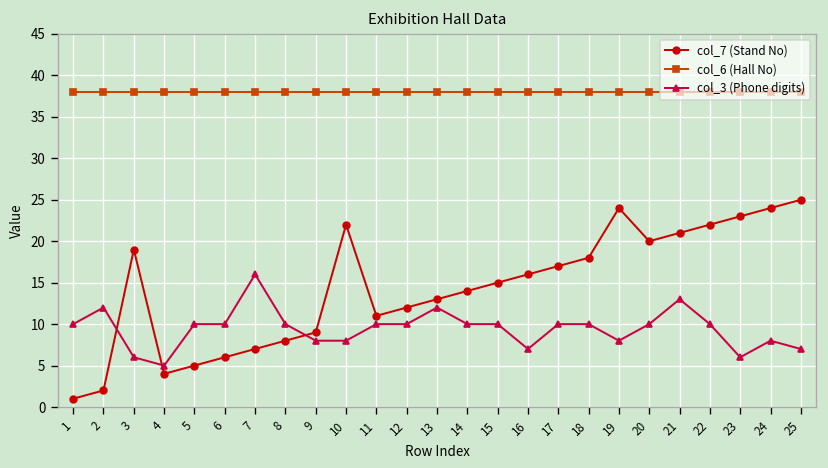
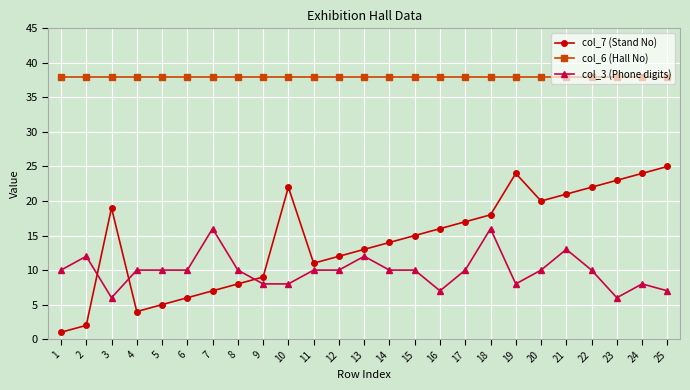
  {
    "col_7 (Stand No)": {
      "1": 1,
      "2": 2,
      "3": 19,
      "4": 4,
      "5": 5,
      "6": 6,
      "7": 7,
      "8": 8,
      "9": 9,
      "10": 22,
      "11": 11,
      "12": 12,
      "13": 13,
      "14": 14,
      "15": 15,
      "16": 16,
      "17": 17,
      "18": 18,
      "19": 24,
      "20": 20,
      "21": 21,
      "22": 22,
      "23": 23,
      "24": 24,
      "25": 25
    },
    "col_6 (Hall No)": {
      "1": 38,
      "2": 38,
      "3": 38,
      "4": 38,
      "5": 38,
      "6": 38,
      "7": 38,
      "8": 38,
      "9": 38,
      "10": 38,
      "11": 38,
      "12": 38,
      "13": 38,
      "14": 38,
      "15": 38,
      "16": 38,
      "17": 38,
      "18": 38,
      "19": 38,
      "20": 38
    },
    "col_3 (Phone digits)": {
      "1": 10,
      "2": 12,
      "3": 6,
-     "4": 5,
+     "4": 10,
      "5": 10,
      "6": 10,
      "7": 16,
      "8": 10,
      "9": 8,
      "10": 8,
      "11": 10,
      "12": 10,
      "13": 12,
      "14": 10,
      "15": 10,
      "16": 7,
      "17": 10,
-     "18": 10,
+     "18": 16,
      "19": 8,
      "20": 10,
      "21": 13,
      "22": 10,
      "23": 6,
      "24": 8,
      "25": 7
    }
  }
